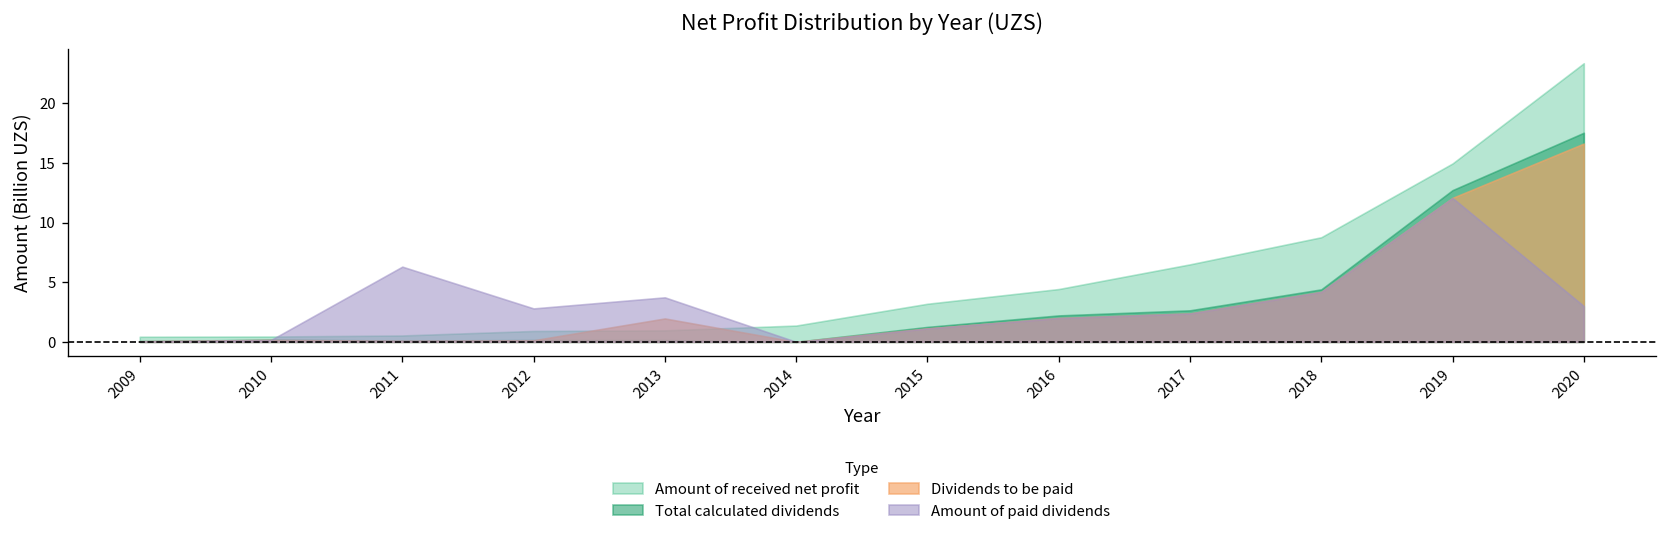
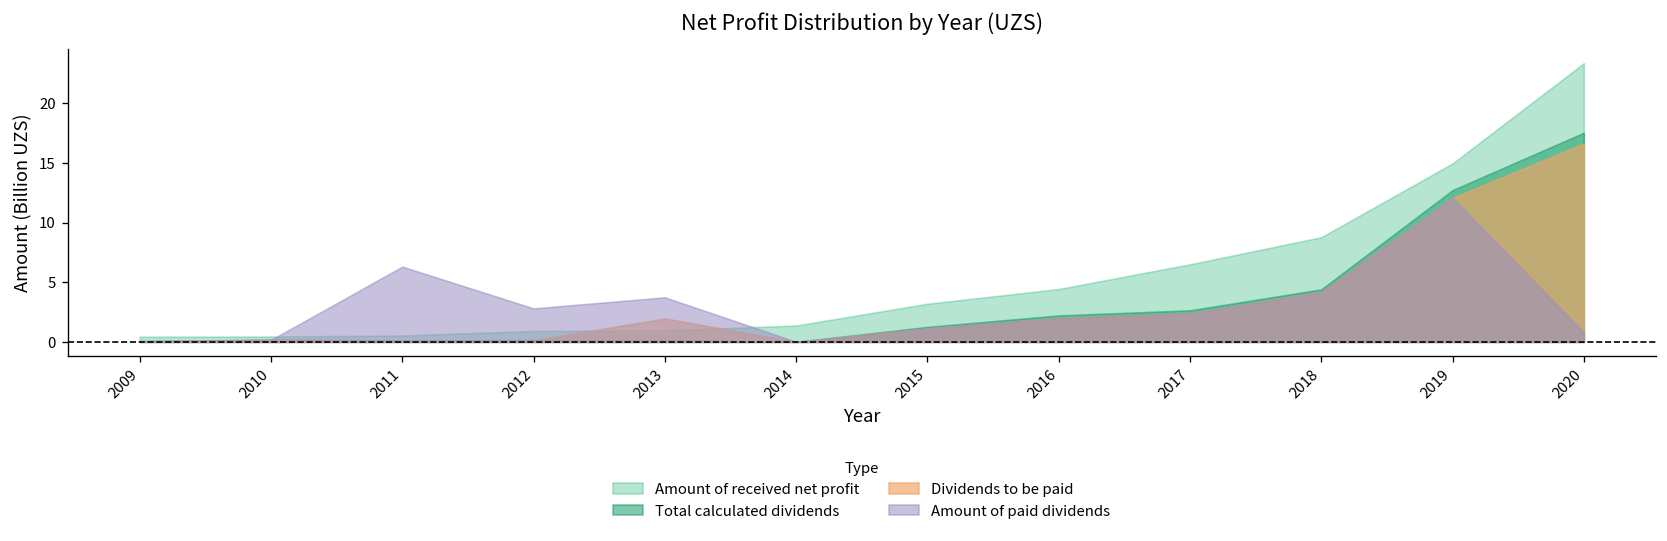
  {
    "Dividends to be paid": {
      "2013": 2,
      "2020": 17
    },
    "Amount of paid dividends": {
      "2011": 6,
      "2012": 3,
      "2013": 4,
-     "2020": 3
+     "2020": 1
    }
  }
